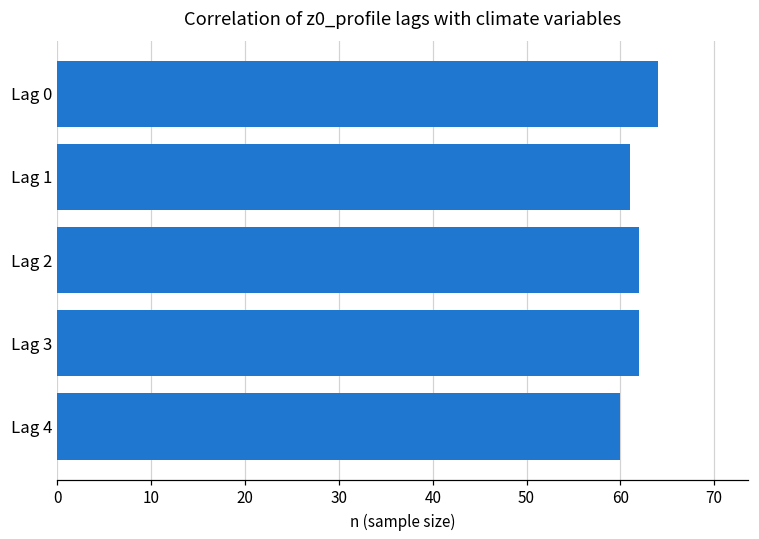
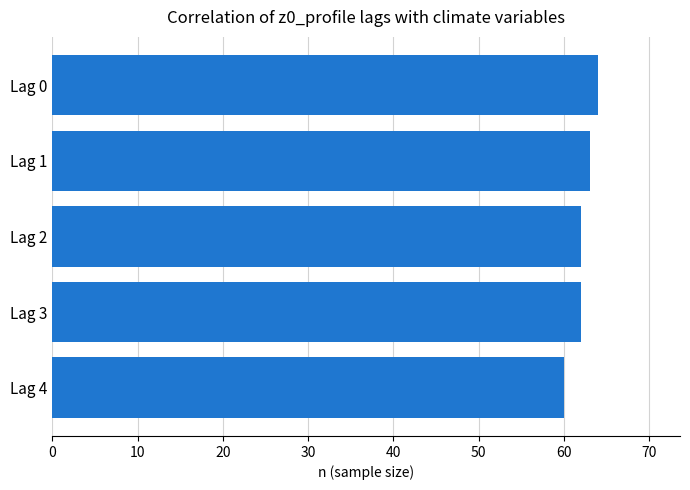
  {
    "Lag 0": 64,
-   "Lag 1": 61,
+   "Lag 1": 63,
    "Lag 2": 62,
    "Lag 3": 62,
    "Lag 4": 60
  }
